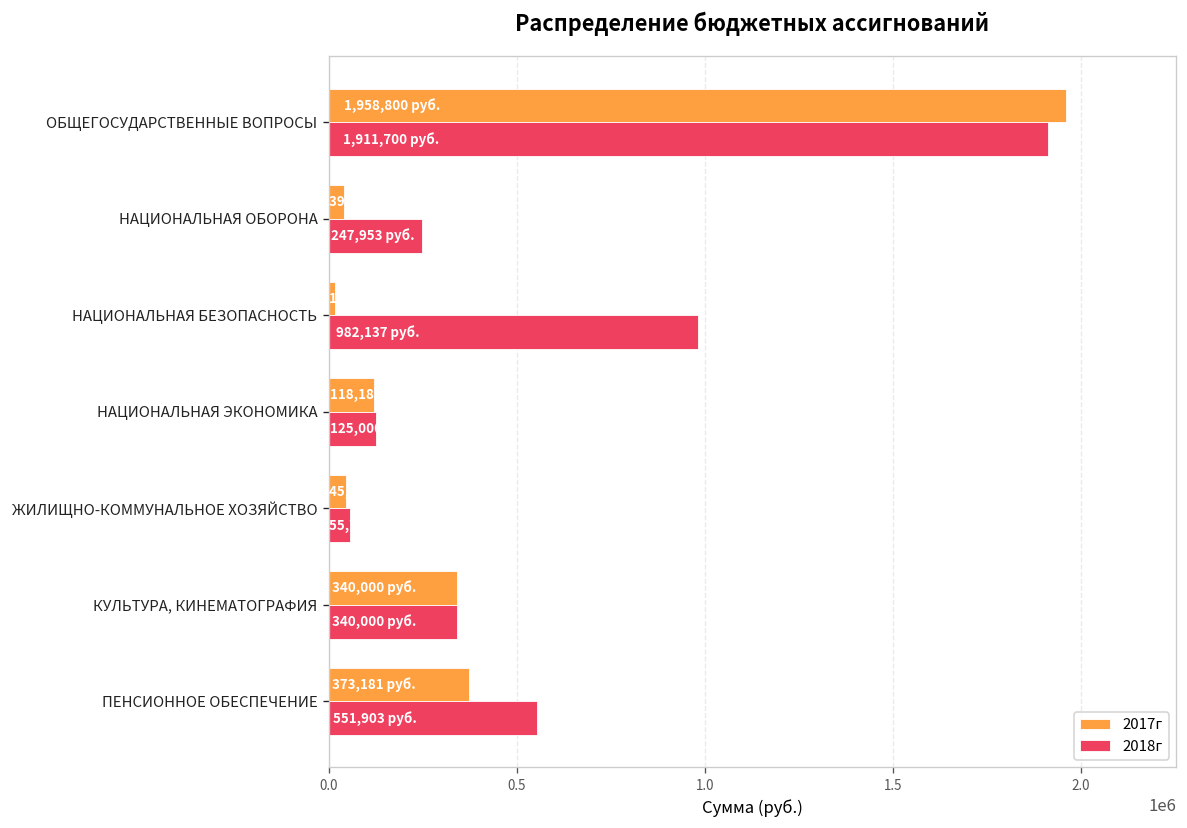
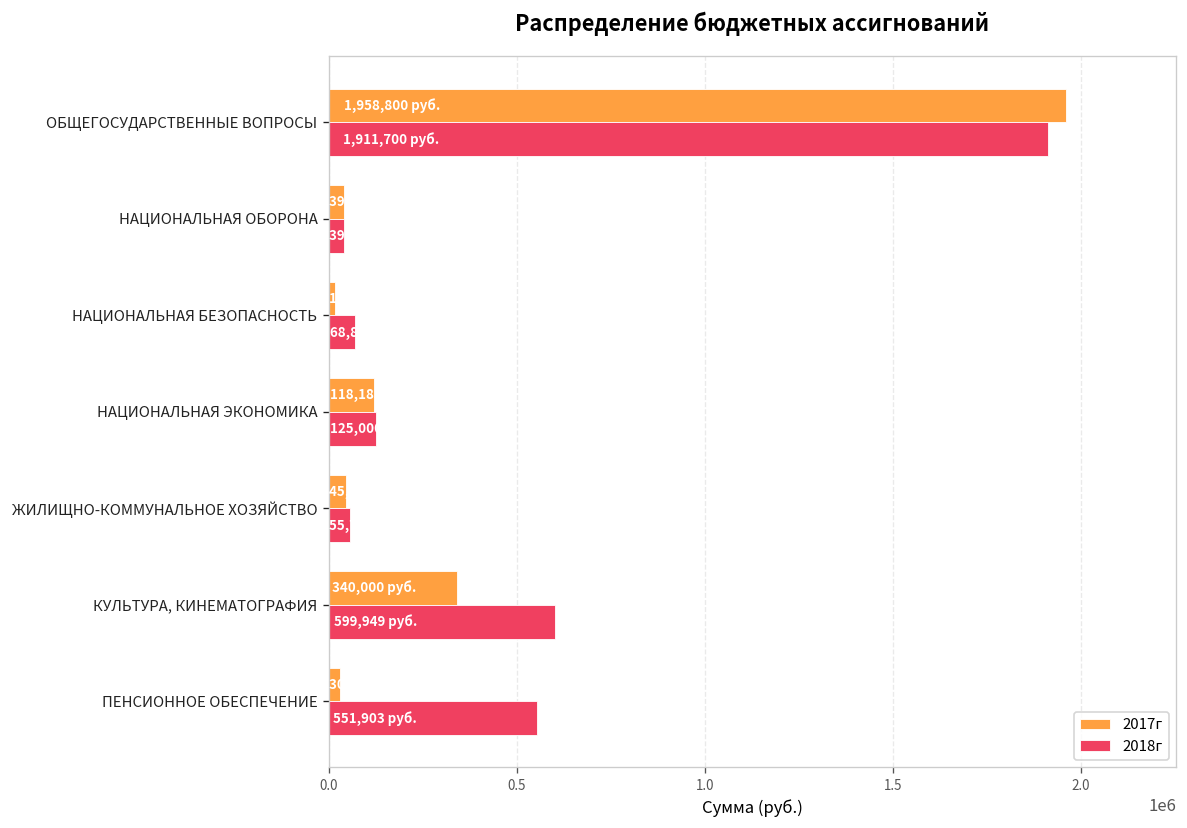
  {
    "2017г": {
      "НАЦИОНАЛЬНАЯ ОБОРОНА": "40000",
      "НАЦИОНАЛЬНАЯ БЕЗОПАСНОСТЬ": "20000",
      "НАЦИОНАЛЬНАЯ ЭКОНОМИКА": "120000",
      "ЖИЛИЩНО-КОММУНАЛЬНОЕ ХОЗЯЙСТВО": "50000",
-     "ПЕНСИОННОЕ ОБЕСПЕЧЕНИЕ": "370000"
+     "ПЕНСИОННОЕ ОБЕСПЕЧЕНИЕ": "30000"
    },
    "2018г": {
      "ОБЩЕГОСУДАРСТВЕННЫЕ ВОПРОСЫ": "1,911,700",
-     "НАЦИОНАЛЬНАЯ ОБОРОНА": "250000",
-     "НАЦИОНАЛЬНАЯ БЕЗОПАСНОСТЬ": "980000",
+     "НАЦИОНАЛЬНАЯ ОБОРОНА": "40000",
+     "НАЦИОНАЛЬНАЯ БЕЗОПАСНОСТЬ": "70000",
      "НАЦИОНАЛЬНАЯ ЭКОНОМИКА": "125,000",
-     "КУЛЬТУРА, КИНЕМАТОГРАФИЯ": "340,000",
+     "КУЛЬТУРА, КИНЕМАТОГРАФИЯ": "599,949",
      "ПЕНСИОННОЕ ОБЕСПЕЧЕНИЕ": "551,903"
    }
  }
